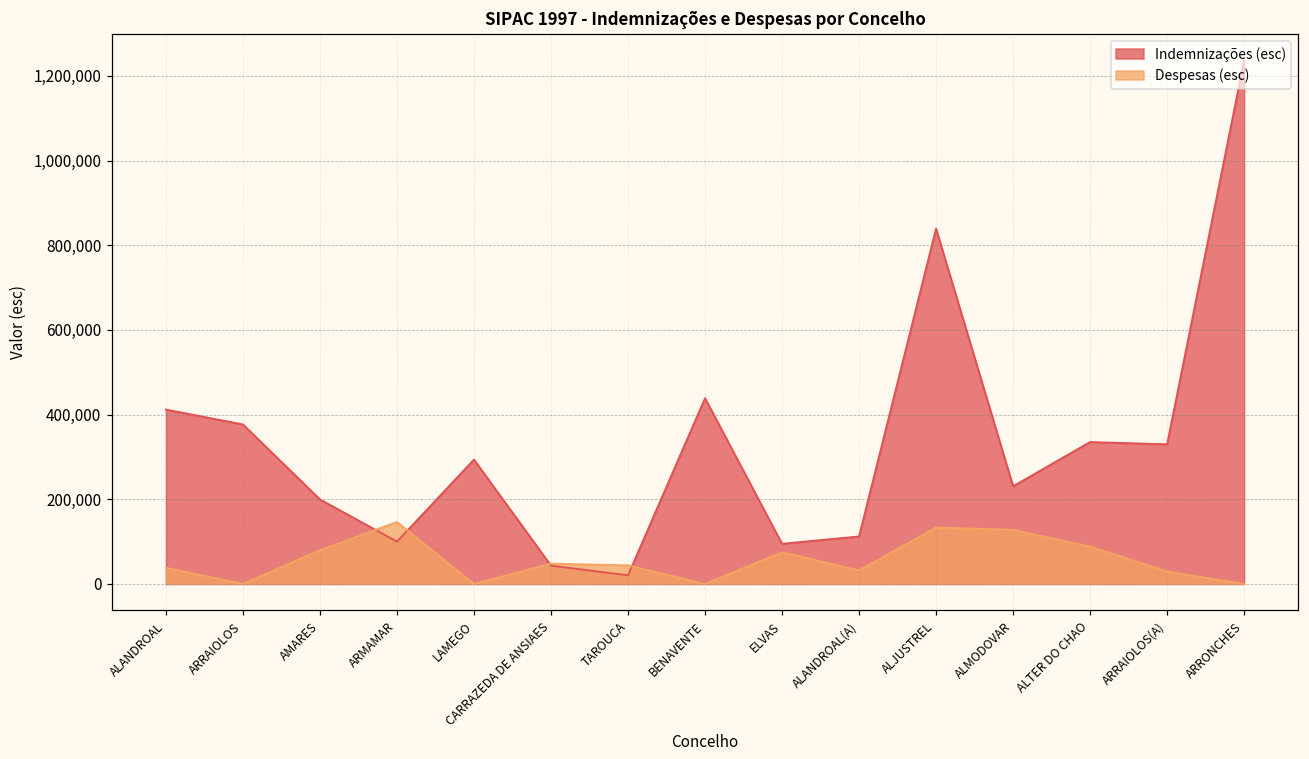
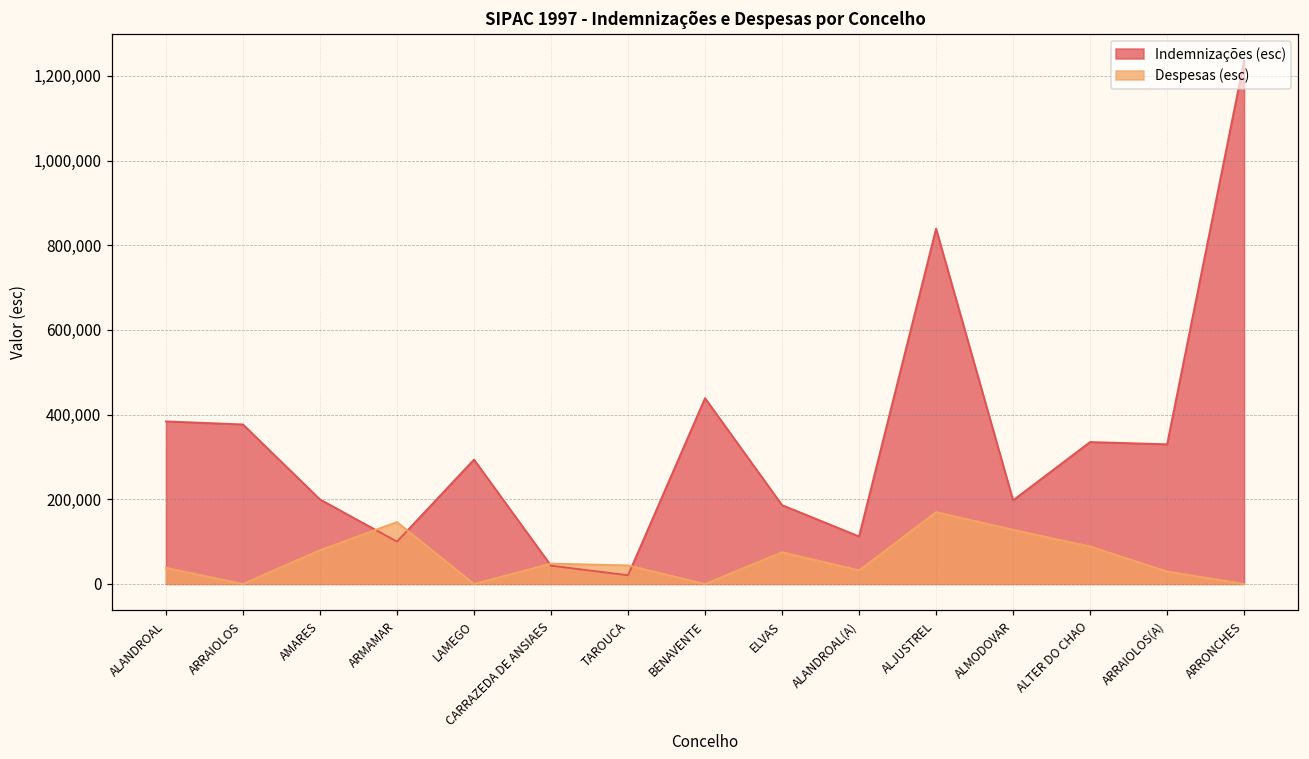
  {
    "Indemnizações (esc)": {
-     "ALANDROAL": "410,000",
+     "ALANDROAL": "380,000",
      "ARRAIOLOS": "380,000",
      "AMARES": "200,000",
      "ARMAMAR": "100,000",
      "LAMEGO": "290,000",
      "TAROUCA": "20,000",
      "BENAVENTE": "440,000",
-     "ELVAS": "90,000",
+     "ELVAS": "190,000",
      "ALANDROAL(A)": "110,000",
      "ALJUSTREL": "840,000",
-     "ALMODOVAR": "230,000",
+     "ALMODOVAR": "200,000",
      "ALTER DO CHAO": "340,000",
      "ARRAIOLOS(A)": "330,000"
    },
    "Despesas (esc)": {
      "ALANDROAL": "40,000",
      "ARRAIOLOS": "0",
      "AMARES": "80,000",
      "ARMAMAR": "150,000",
      "LAMEGO": "0",
      "TAROUCA": "40,000",
      "BENAVENTE": "0",
      "ELVAS": "70,000",
      "ALANDROAL(A)": "30,000",
-     "ALJUSTREL": "130,000",
+     "ALJUSTREL": "170,000",
      "ALMODOVAR": "130,000",
      "ALTER DO CHAO": "90,000",
      "ARRAIOLOS(A)": "30,000",
      "ARRONCHES": "0"
    }
  }
